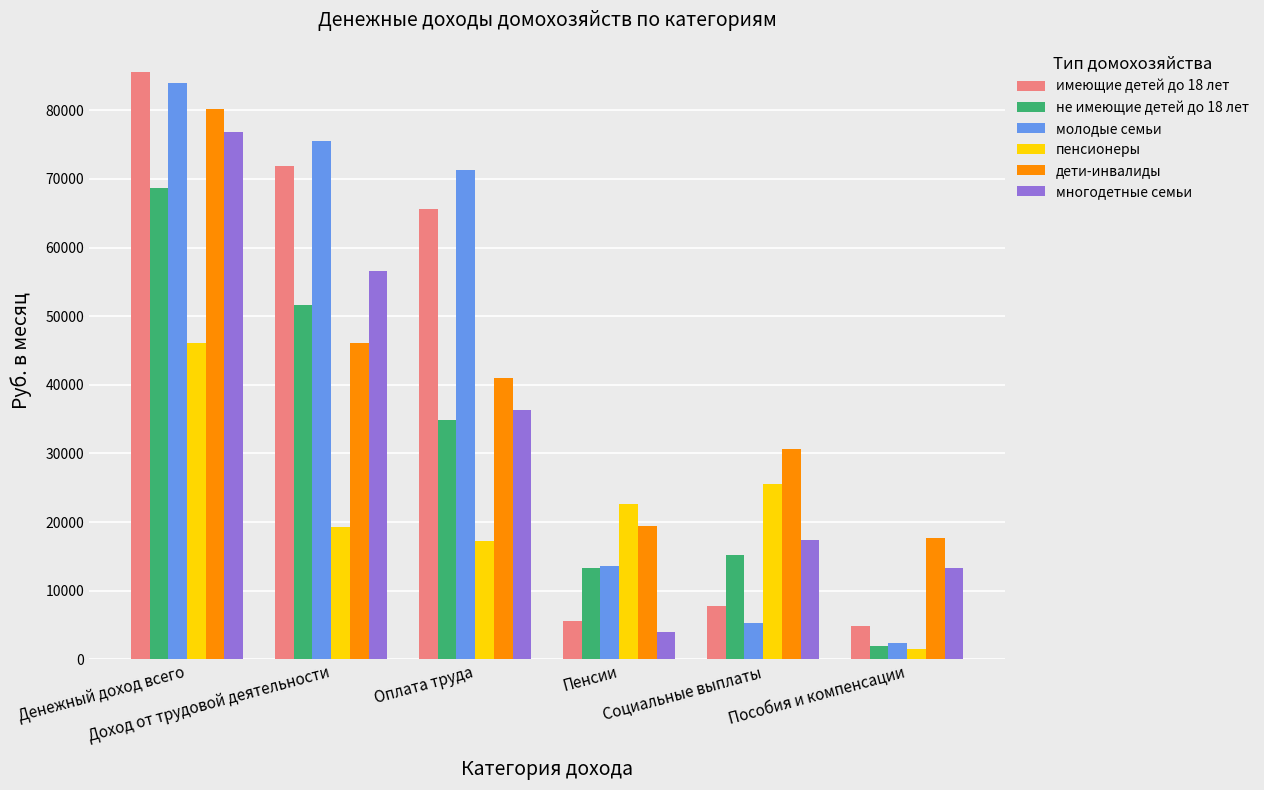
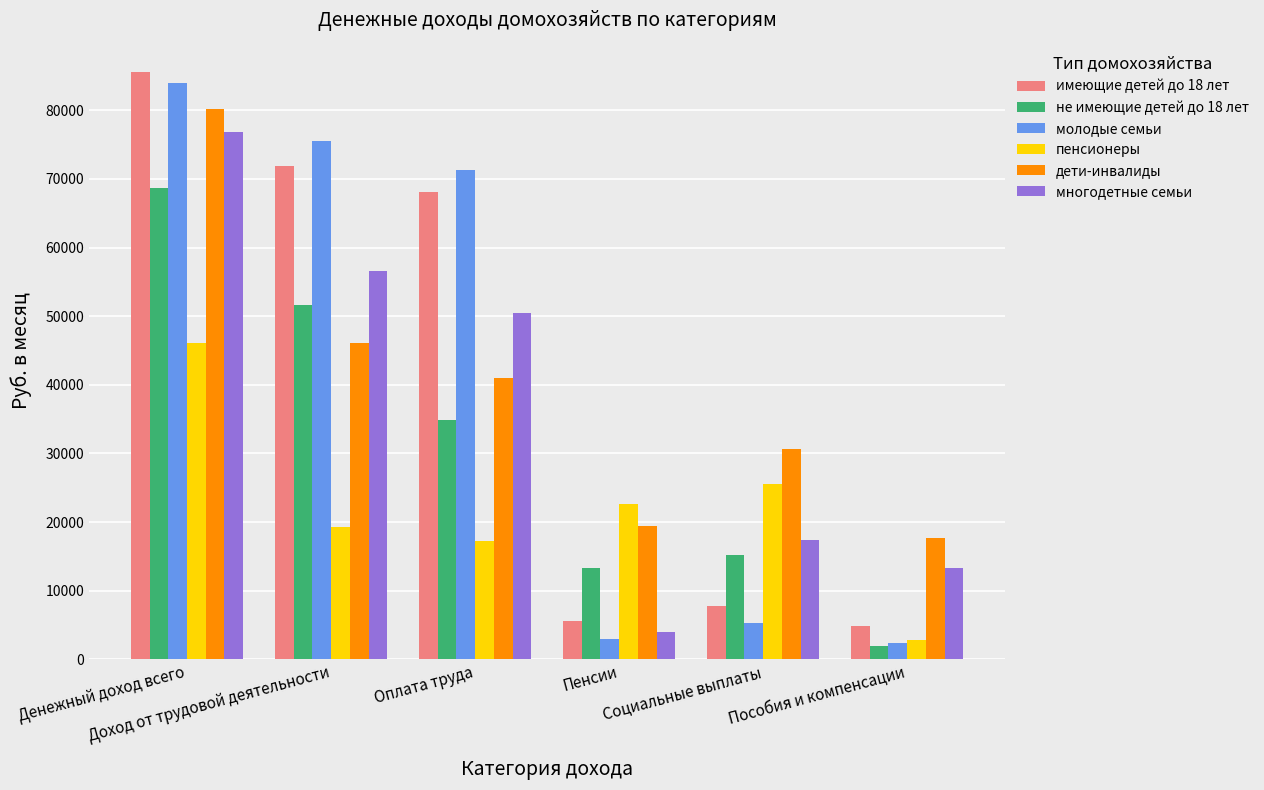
  {
    "имеющие детей до 18 лет": {
      "Денежный доход всего": 86000,
      "Доход от трудовой деятельности": 72000,
-     "Оплата труда": 66000,
+     "Оплата труда": 68000,
      "Пенсии": 6000,
      "Социальные выплаты": 8000,
      "Пособия и компенсации": 5000
    },
    "не имеющие детей до 18 лет": {
      "Денежный доход всего": 69000,
      "Доход от трудовой деятельности": 52000,
      "Оплата труда": 35000,
      "Пенсии": 13000,
      "Социальные выплаты": 15000,
      "Пособия и компенсации": 2000
    },
    "молодые семьи": {
      "Денежный доход всего": 84000,
      "Доход от трудовой деятельности": 76000,
      "Оплата труда": 71000,
-     "Пенсии": 14000,
+     "Пенсии": 3000,
      "Социальные выплаты": 5000,
      "Пособия и компенсации": 2000
    },
    "пенсионеры": {
      "Денежный доход всего": 46000,
      "Доход от трудовой деятельности": 19000,
      "Оплата труда": 17000,
      "Пенсии": 23000,
      "Социальные выплаты": 26000,
-     "Пособия и компенсации": 2000
+     "Пособия и компенсации": 3000
    },
    "дети-инвалиды": {
      "Денежный доход всего": 80000,
      "Доход от трудовой деятельности": 46000,
      "Оплата труда": 41000,
      "Пенсии": 19000,
      "Социальные выплаты": 31000,
      "Пособия и компенсации": 18000
    },
    "многодетные семьи": {
      "Денежный доход всего": 77000,
      "Доход от трудовой деятельности": 57000,
-     "Оплата труда": 36000,
+     "Оплата труда": 51000,
      "Пенсии": 4000,
      "Социальные выплаты": 17000,
      "Пособия и компенсации": 13000
    }
  }
